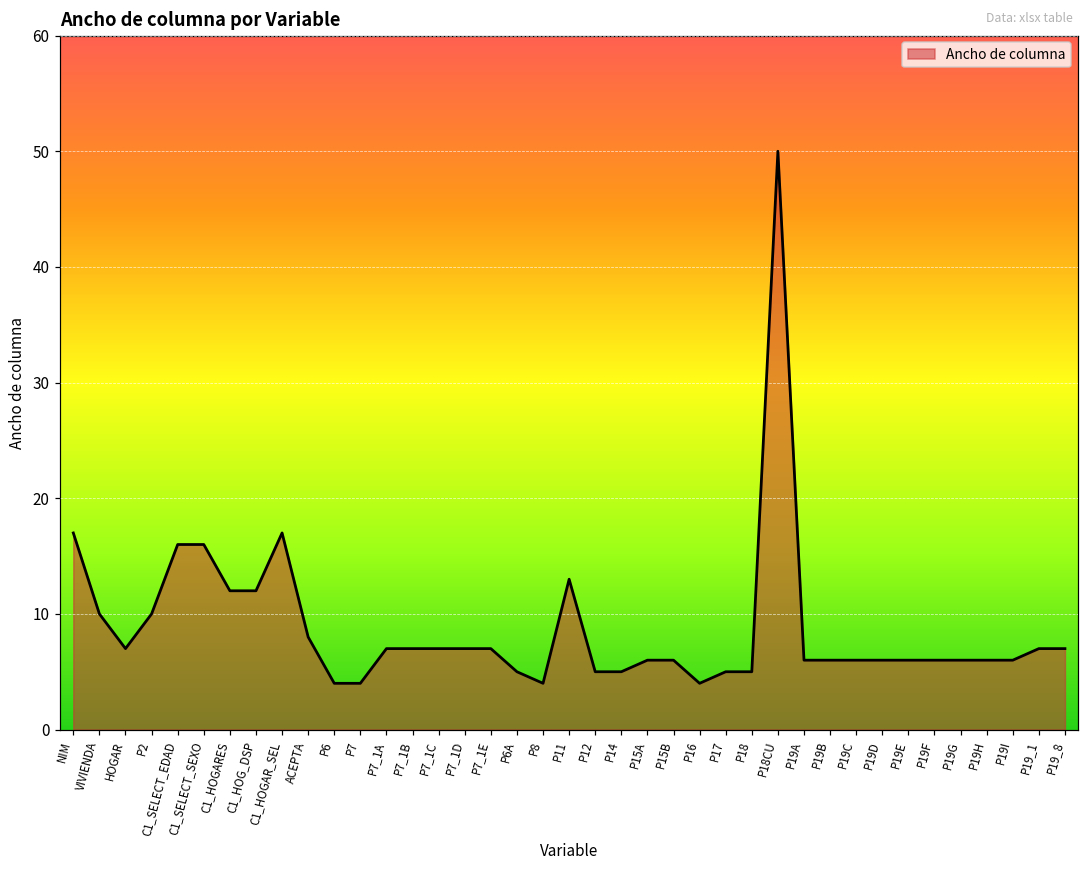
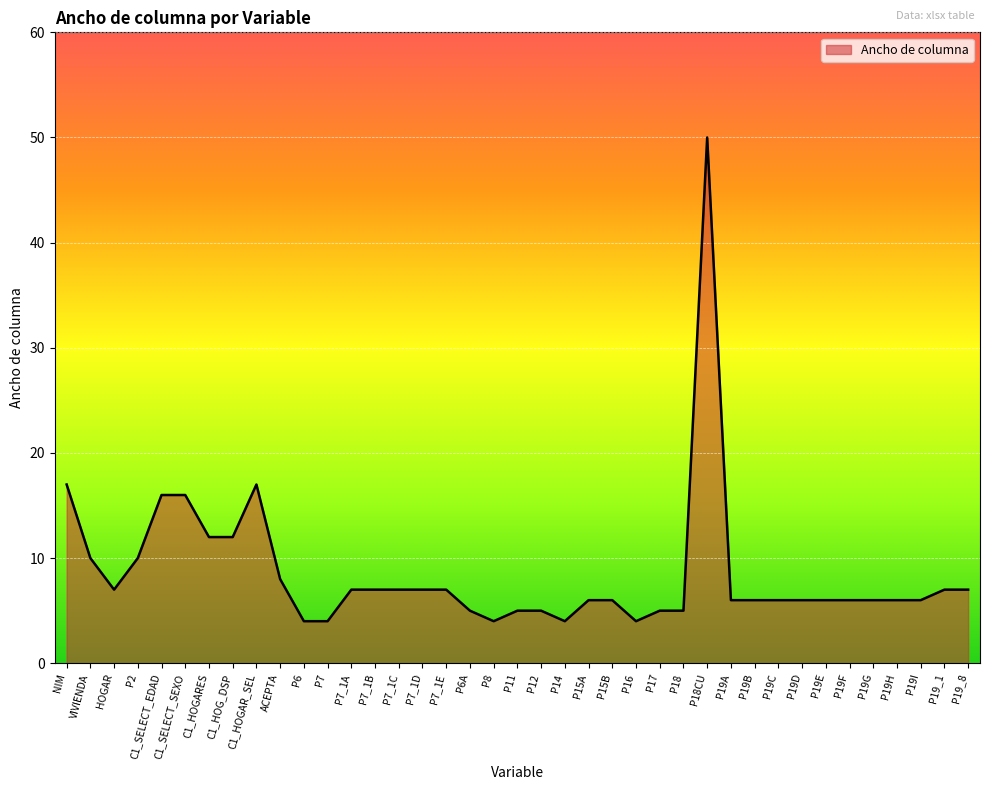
  {
    "NIM": 17,
    "VIVIENDA": 10,
    "HOGAR": 7,
    "P2": 10,
    "C1_SELECT_EDAD": 16,
    "C1_SELECT_SEXO": 16,
    "C1_HOGARES": 12,
    "C1_HOG_DSP": 12,
    "C1_HOGAR_SEL": 17,
    "ACEPTA": 8,
    "P6": 4,
    "P7": 4,
    "P7_1A": 7,
    "P7_1B": 7,
    "P7_1C": 7,
    "P7_1D": 7,
    "P7_1E": 7,
    "P6A": 5,
    "P8": 4,
-   "P11": 13,
+   "P11": 5,
    "P12": 5,
-   "P14": 5,
+   "P14": 4,
    "P15A": 6,
    "P15B": 6,
    "P16": 4,
    "P17": 5,
    "P18": 5,
    "P18CU": 50,
    "P19A": 6,
    "P19B": 6,
    "P19C": 6,
    "P19D": 6,
    "P19E": 6,
    "P19F": 6,
    "P19G": 6,
    "P19H": 6,
    "P19I": 6,
    "P19_1": 7,
    "P19_8": 7
  }
